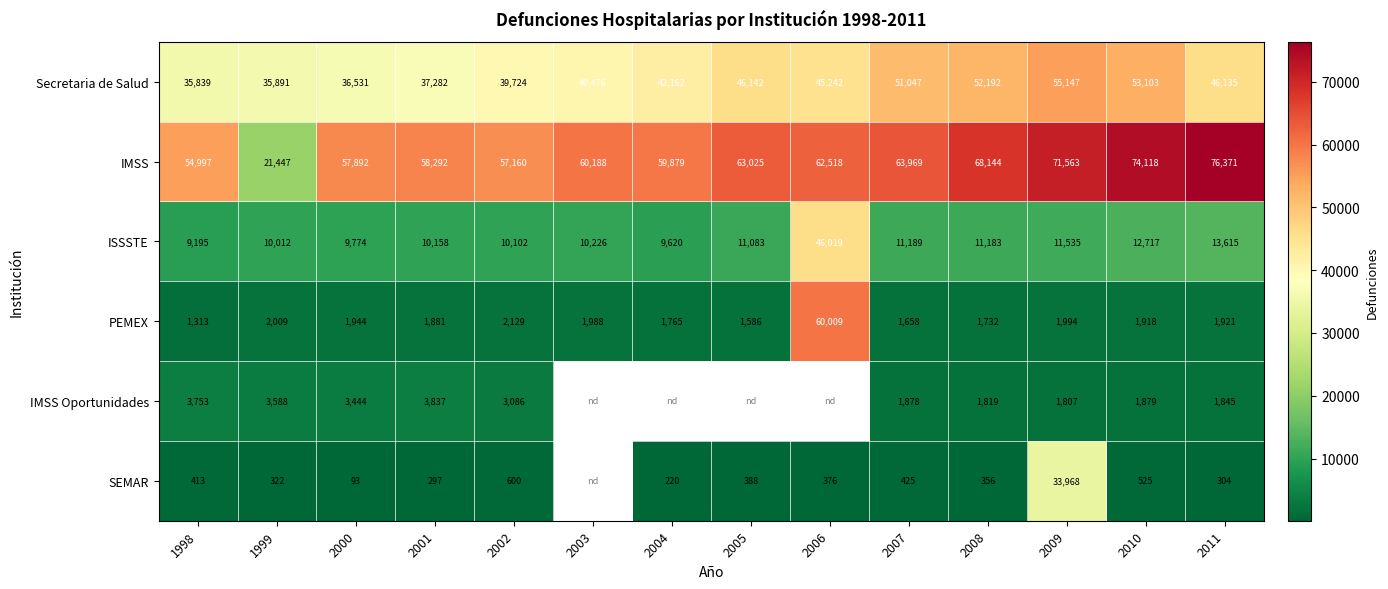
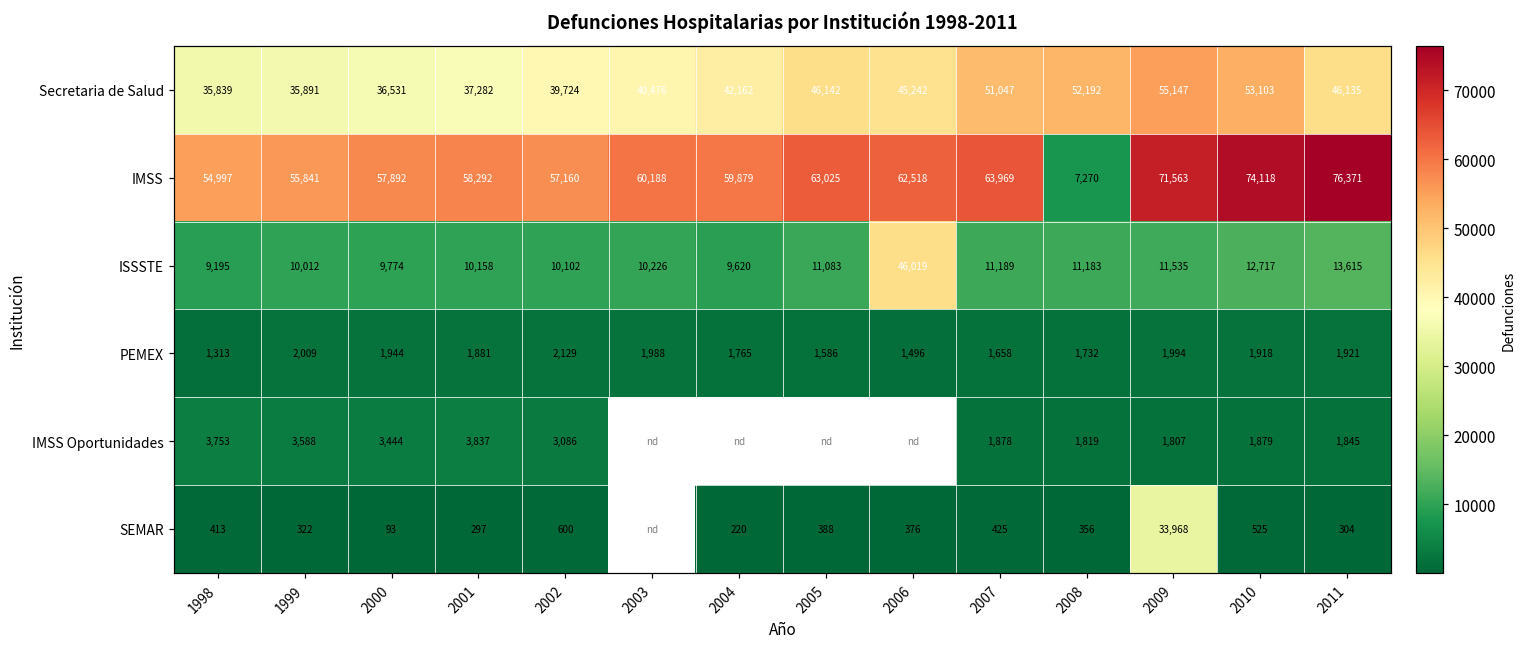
  {
    "Secretaria de Salud": {
      "1998": "35,839",
      "1999": "35,891",
      "2000": "36,531",
      "2001": "37,282",
      "2002": "39,724",
      "2003": "40,476",
      "2004": "42,162",
      "2005": "46,142",
      "2006": "45,242",
      "2007": "51,047",
      "2008": "52,192",
      "2009": "55,147",
      "2010": "53,103",
      "2011": "46,135"
    },
    "IMSS": {
      "1998": "54,997",
-     "1999": "21,447",
+     "1999": "55,841",
      "2000": "57,892",
      "2001": "58,292",
      "2002": "57,160",
      "2003": "60,188",
      "2004": "59,879",
      "2005": "63,025",
      "2006": "62,518",
      "2007": "63,969",
-     "2008": "68,144",
+     "2008": "7,270",
      "2009": "71,563",
      "2010": "74,118",
      "2011": "76,371"
    },
    "ISSSTE": {
      "1998": "9,195",
      "1999": "10,012",
      "2000": "9,774",
      "2001": "10,158",
      "2002": "10,102",
      "2003": "10,226",
      "2004": "9,620",
      "2005": "11,083",
      "2006": "46,019",
      "2007": "11,189",
      "2008": "11,183",
      "2009": "11,535",
      "2010": "12,717",
      "2011": "13,615"
    },
    "PEMEX": {
      "1998": "1,313",
      "1999": "2,009",
      "2000": "1,944",
      "2001": "1,881",
      "2002": "2,129",
      "2003": "1,988",
      "2004": "1,765",
      "2005": "1,586",
-     "2006": "60,009",
+     "2006": "1,496",
      "2007": "1,658",
      "2008": "1,732",
      "2009": "1,994",
      "2010": "1,918",
      "2011": "1,921"
    },
    "IMSS Oportunidades": {
      "1998": "3,753",
      "1999": "3,588",
      "2000": "3,444",
      "2001": "3,837",
      "2002": "3,086",
      "2007": "1,878",
      "2008": "1,819",
      "2009": "1,807",
      "2010": "1,879",
      "2011": "1,845"
    },
    "SEMAR": {
      "1998": "413",
      "1999": "322",
      "2000": "93",
      "2001": "297",
      "2002": "600",
      "2004": "220",
      "2005": "388",
      "2006": "376",
      "2007": "425",
      "2008": "356",
      "2009": "33,968",
      "2010": "525",
      "2011": "304"
    }
  }
